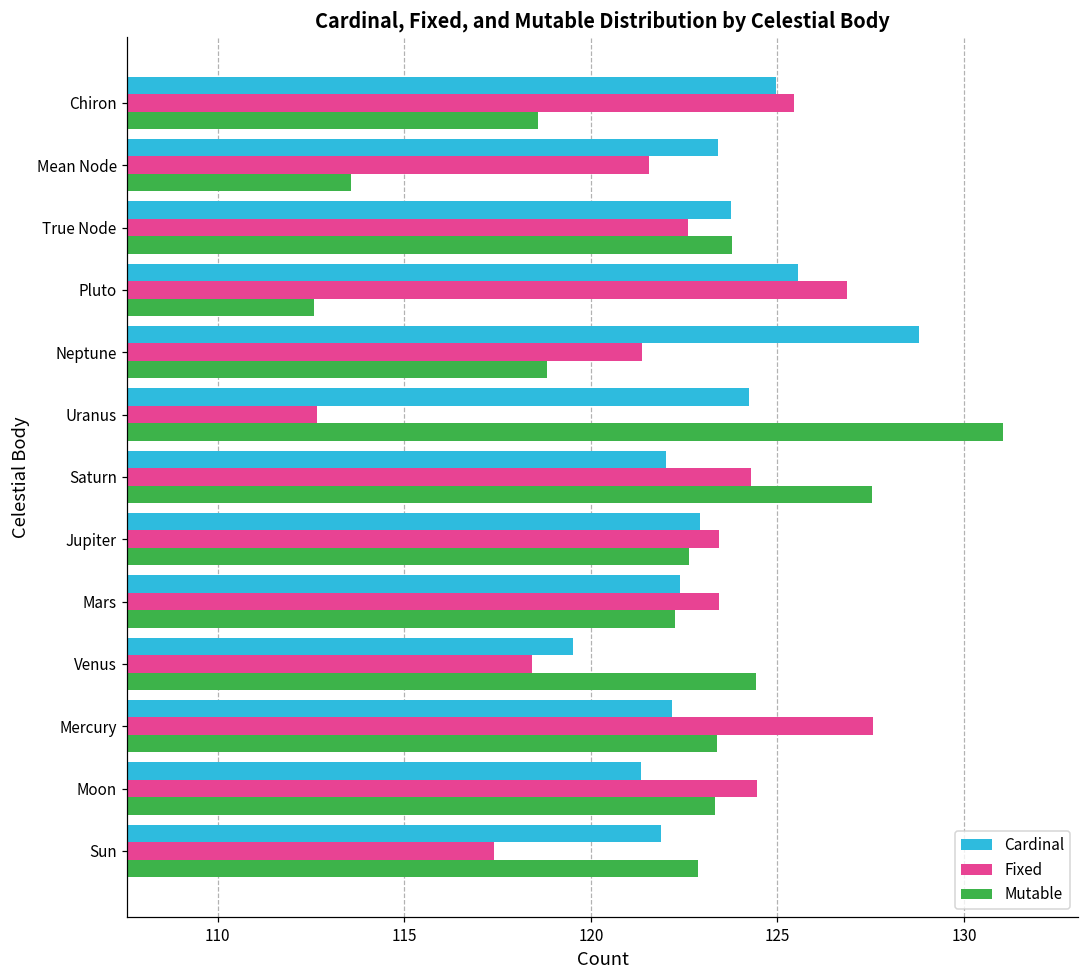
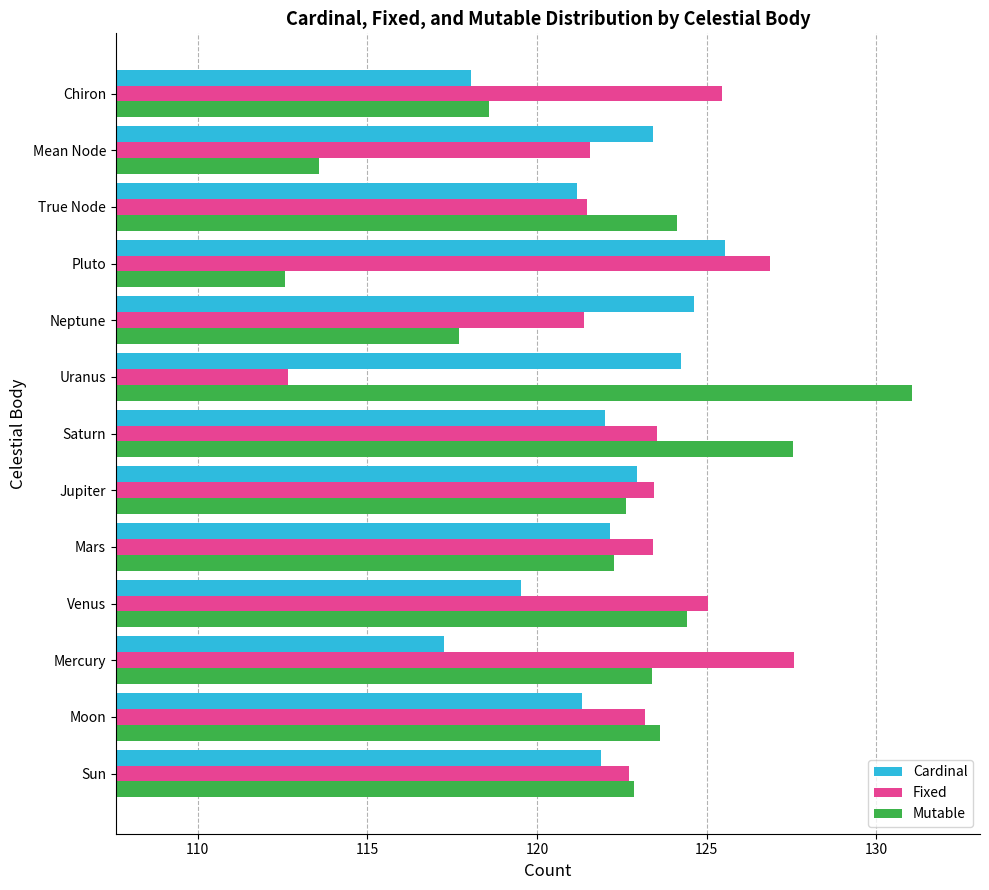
  {
    "Cardinal": {
-     "Chiron": 125.0,
+     "Chiron": 118.0,
      "Mean Node": 123.4,
-     "True Node": 123.7,
+     "True Node": 121.2,
      "Pluto": 125.5,
-     "Neptune": 128.8,
+     "Neptune": 124.6,
      "Uranus": 124.2,
      "Saturn": 122.0,
      "Jupiter": 122.9,
-     "Mars": 122.4,
+     "Mars": 122.1,
      "Venus": 119.5,
-     "Mercury": 122.2,
+     "Mercury": 117.3,
      "Moon": 121.3,
      "Sun": 121.9
    },
    "Fixed": {
      "Chiron": 125.4,
      "Mean Node": 121.5,
-     "True Node": 122.6,
+     "True Node": 121.5,
      "Pluto": 126.9,
      "Neptune": 121.4,
      "Uranus": 112.7,
-     "Saturn": 124.3,
+     "Saturn": 123.5,
      "Jupiter": 123.4,
      "Mars": 123.4,
-     "Venus": 118.4,
+     "Venus": 125.0,
      "Mercury": 127.6,
-     "Moon": 124.4,
-     "Sun": 117.4
+     "Moon": 123.2,
+     "Sun": 122.7
    },
    "Mutable": {
      "Chiron": 118.6,
      "Mean Node": 113.6,
-     "True Node": 123.8,
+     "True Node": 124.1,
      "Pluto": 112.6,
-     "Neptune": 118.8,
+     "Neptune": 117.7,
      "Uranus": 131.1,
      "Saturn": 127.5,
      "Jupiter": 122.6,
      "Mars": 122.3,
      "Venus": 124.4,
      "Mercury": 123.4,
-     "Moon": 123.3,
+     "Moon": 123.6,
      "Sun": 122.9
    }
  }
